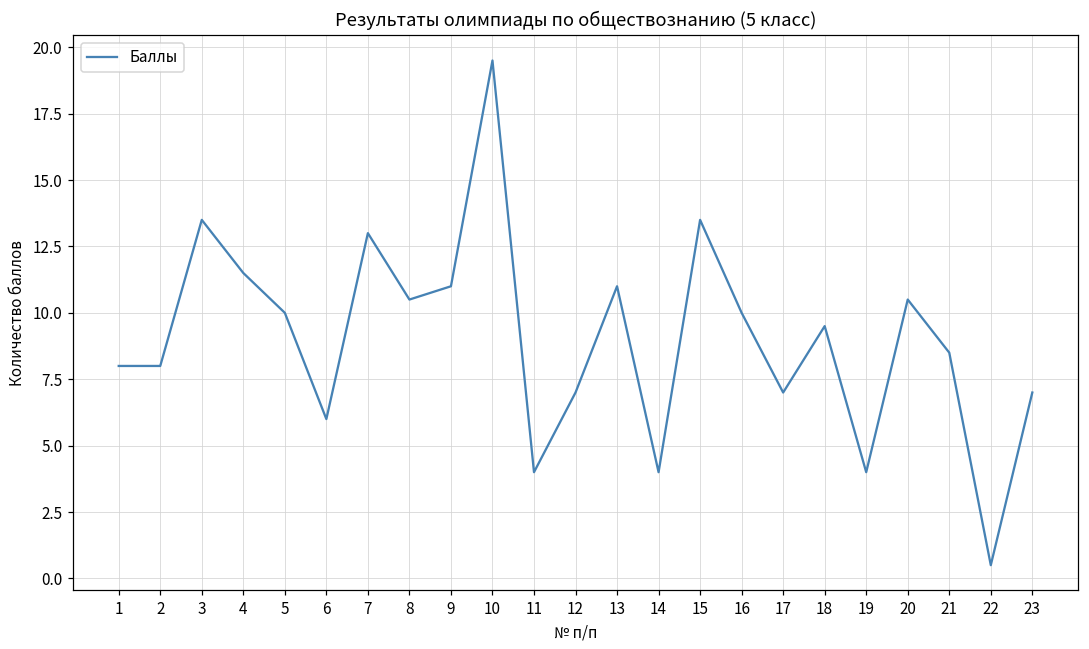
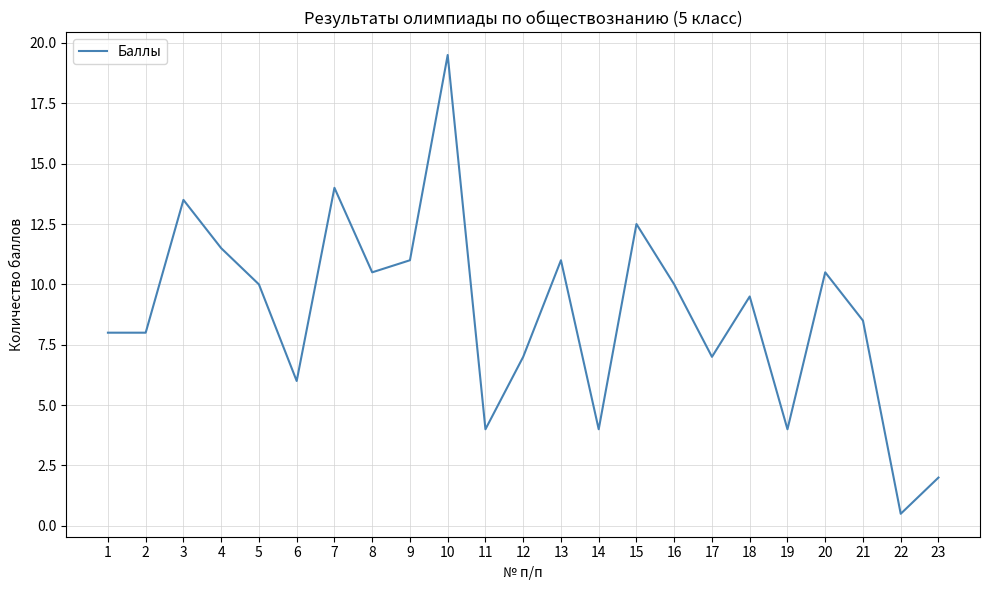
  {
    "1": 8.0,
    "2": 8.0,
    "3": 13.5,
    "4": 11.5,
    "5": 10.0,
    "6": 6.0,
-   "7": 13,
+   "7": 14,
    "8": 10.5,
    "9": 11.0,
    "10": 19.5,
    "11": 4.0,
    "12": 7.0,
    "13": 11.0,
    "14": 4.0,
-   "15": 13.5,
+   "15": 12.5,
    "16": 10.0,
    "17": 7.0,
    "18": 9.5,
    "19": 4.0,
    "20": 10.5,
    "21": 8.5,
    "22": 0.5,
-   "23": 7
+   "23": 2
  }
